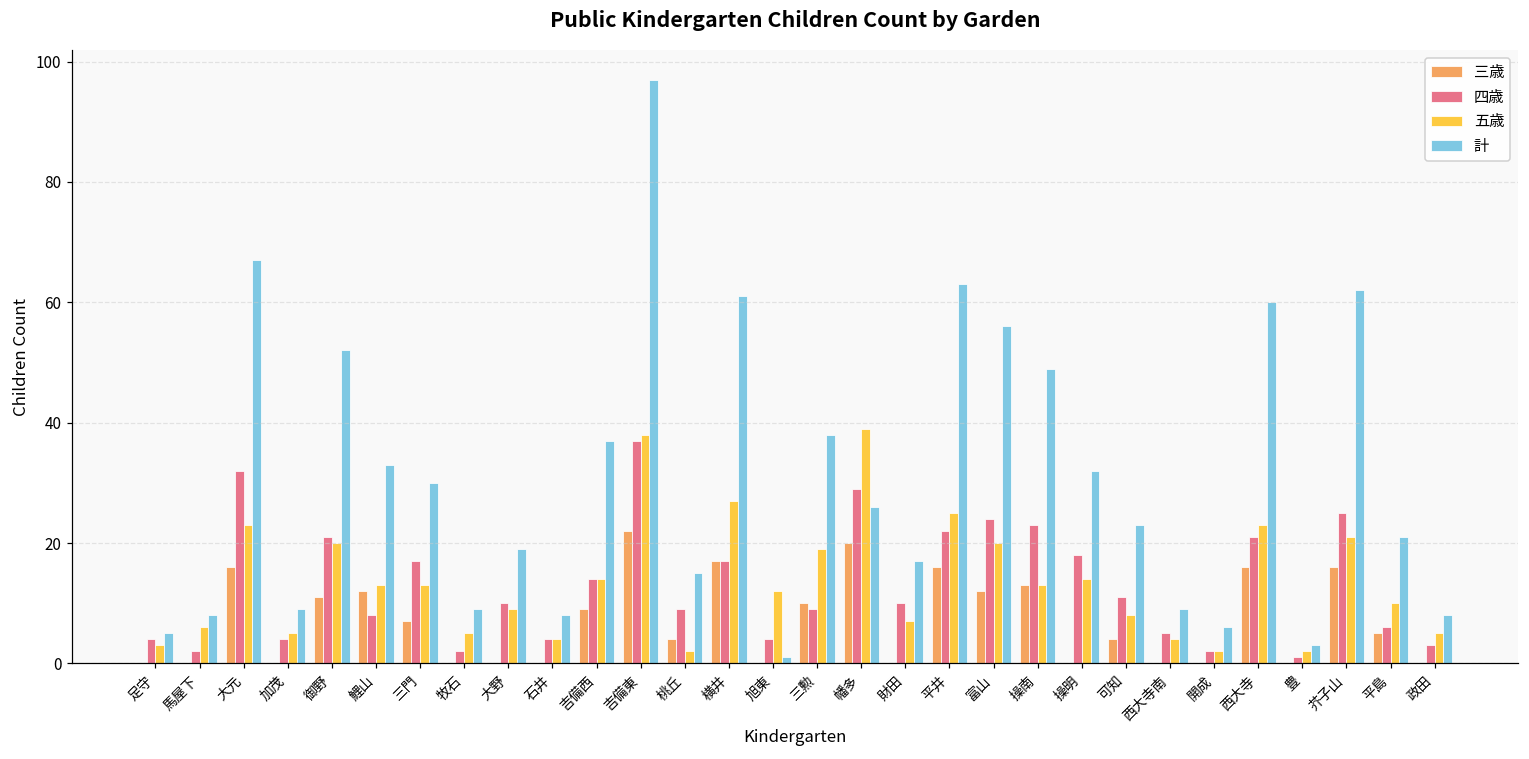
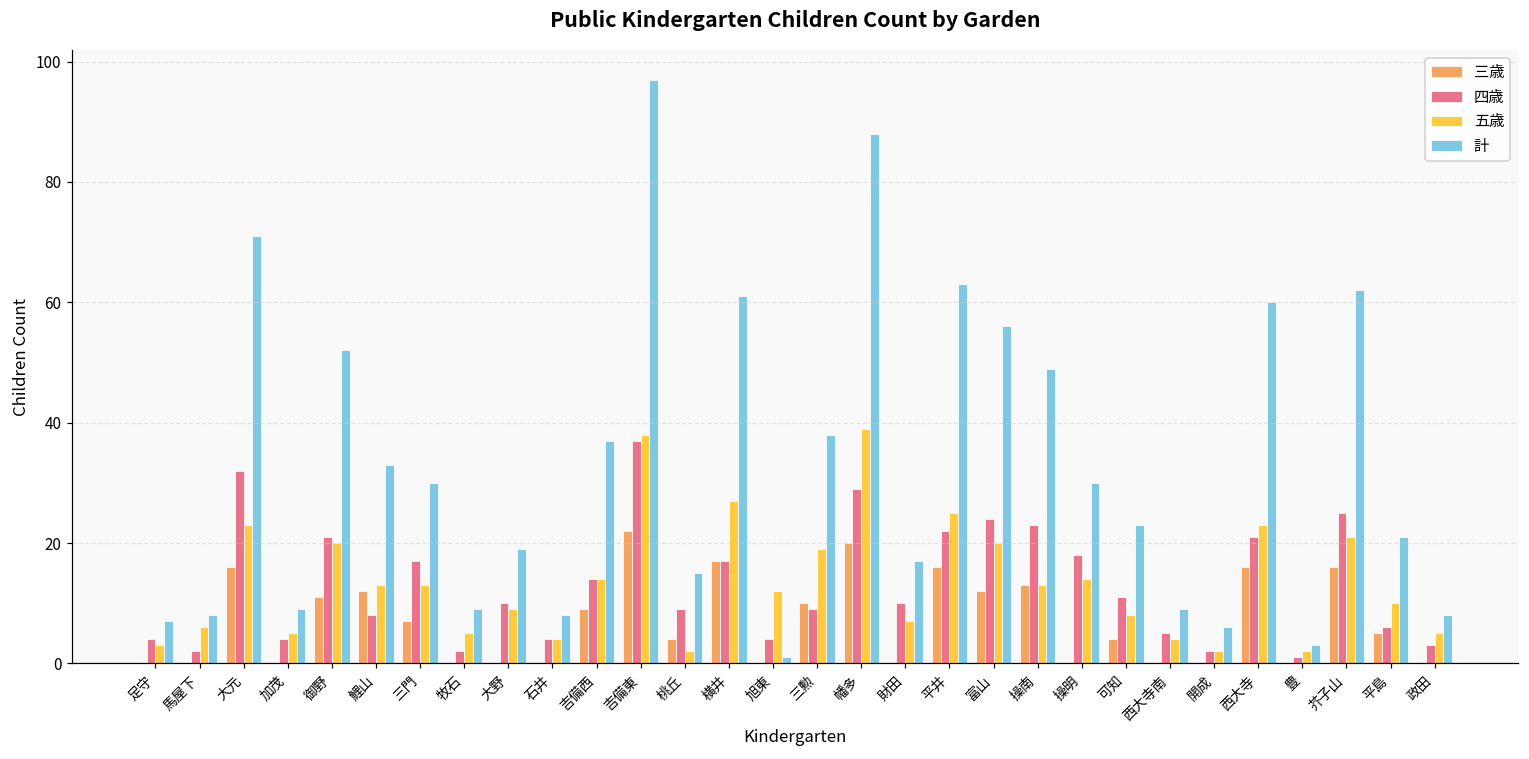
  {
    "四歳": {
      "足守": 4,
      "馬屋下": 2,
      "大元": 32,
      "加茂": 4,
      "御野": 21,
      "鯉山": 8,
      "三門": 17,
      "牧石": 2,
      "大野": 10,
      "石井": 4,
      "吉備西": 14,
      "吉備東": 37,
      "桃丘": 9,
      "横井": 17,
      "旭東": 4,
      "三勲": 9,
      "幡多": 29,
      "財田": 10,
      "平井": 22,
      "富山": 24,
      "操南": 23,
      "操明": 18,
      "可知": 11,
      "西大寺南": 5,
      "開成": 2,
      "西大寺": 21,
      "豊": 1,
      "芥子山": 25,
      "平島": 6,
      "政田": 3
    },
    "計": {
-     "足守": 5,
+     "足守": 7,
      "馬屋下": 8,
-     "大元": 67,
+     "大元": 71,
      "加茂": 9,
      "御野": 52,
      "鯉山": 33,
      "三門": 30,
      "牧石": 9,
      "大野": 19,
      "石井": 8,
      "吉備西": 37,
      "吉備東": 97,
      "桃丘": 15,
      "横井": 61,
      "旭東": 1,
      "三勲": 38,
-     "幡多": 26,
+     "幡多": 88,
      "財田": 17,
      "平井": 63,
      "富山": 56,
      "操南": 49,
-     "操明": 32,
+     "操明": 30,
      "可知": 23,
      "西大寺南": 9,
      "開成": 6,
      "西大寺": 60,
      "豊": 3,
      "芥子山": 62,
      "平島": 21,
      "政田": 8
    }
  }
